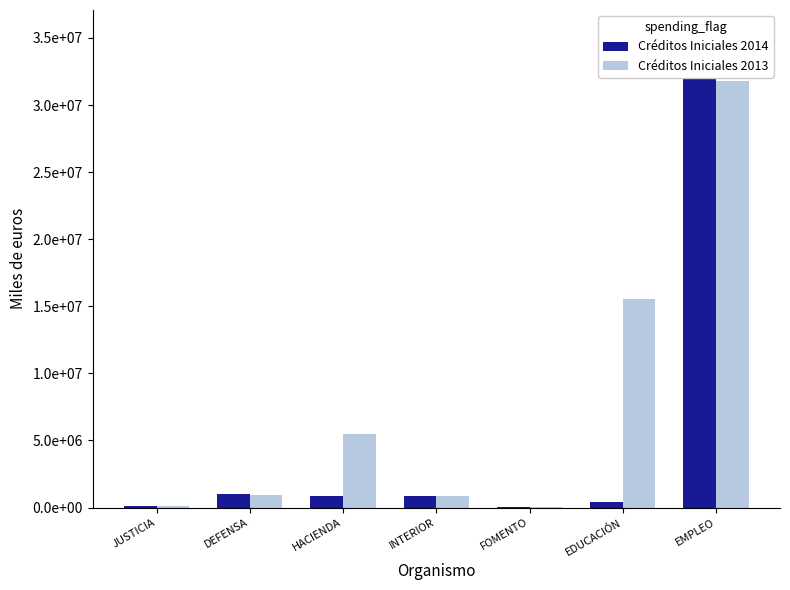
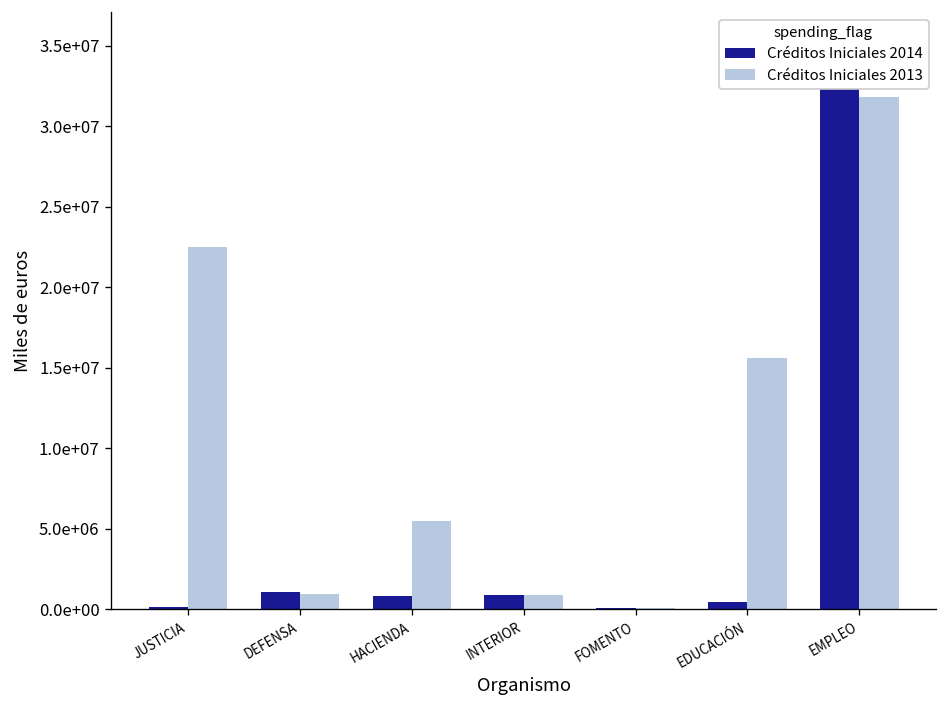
  {
    "Créditos Iniciales 2014": {
      "DEFENSA": 1000000,
      "HACIENDA": 800000,
      "INTERIOR": 900000,
      "EDUCACIÓN": 400000
    },
    "Créditos Iniciales 2013": {
-     "JUSTICIA": 100000,
+     "JUSTICIA": 22500000,
      "DEFENSA": 1000000,
      "HACIENDA": 5500000,
      "INTERIOR": 900000,
      "EDUCACIÓN": 15600000,
      "EMPLEO": 31800000
    }
  }
